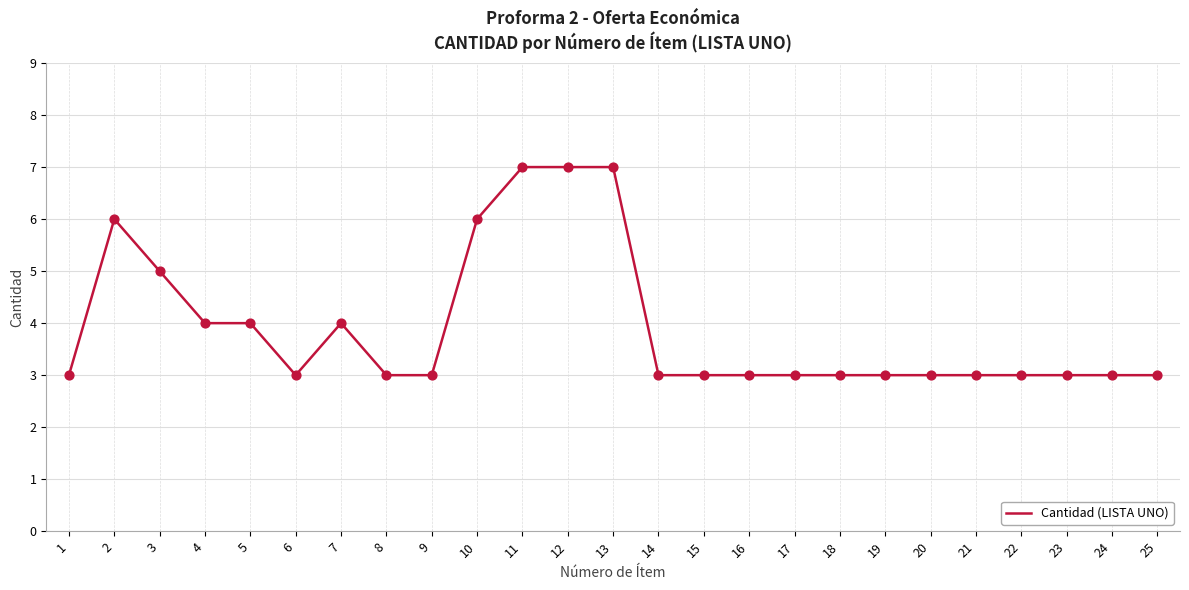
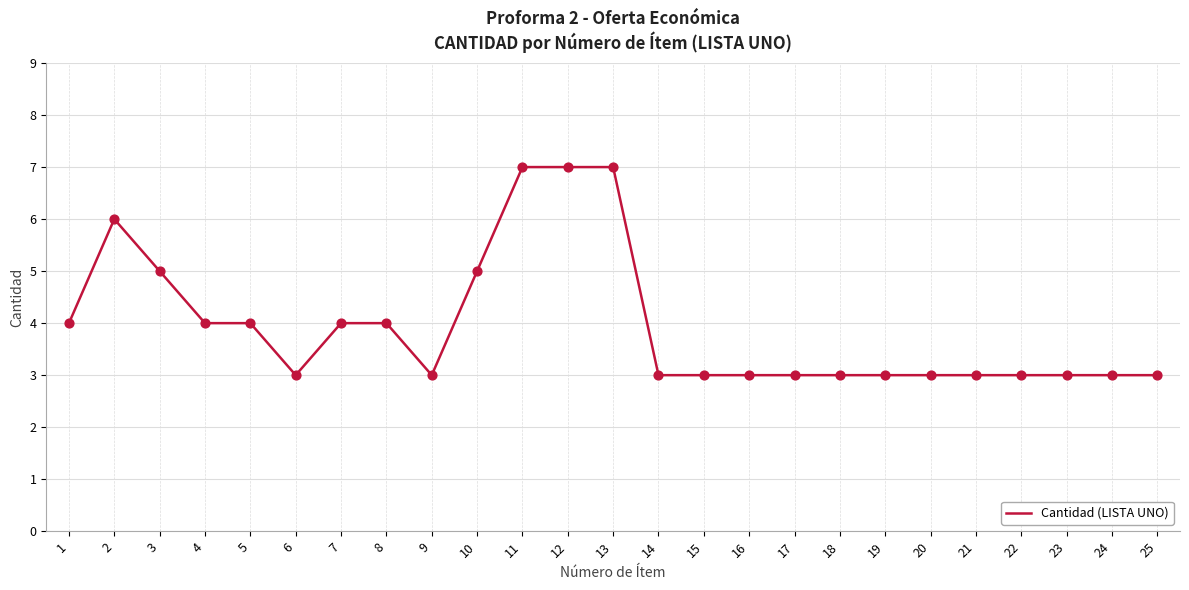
  {
-   "1": 3,
+   "1": 4,
    "2": 6,
    "3": 5,
    "4": 4,
    "5": 4,
    "6": 3,
    "7": 4,
-   "8": 3,
+   "8": 4,
    "9": 3,
-   "10": 6,
+   "10": 5,
    "11": 7,
    "12": 7,
    "13": 7,
    "14": 3,
    "15": 3,
    "16": 3,
    "17": 3,
    "18": 3,
    "19": 3,
    "20": 3,
    "21": 3,
    "22": 3,
    "23": 3,
    "24": 3,
    "25": 3
  }
